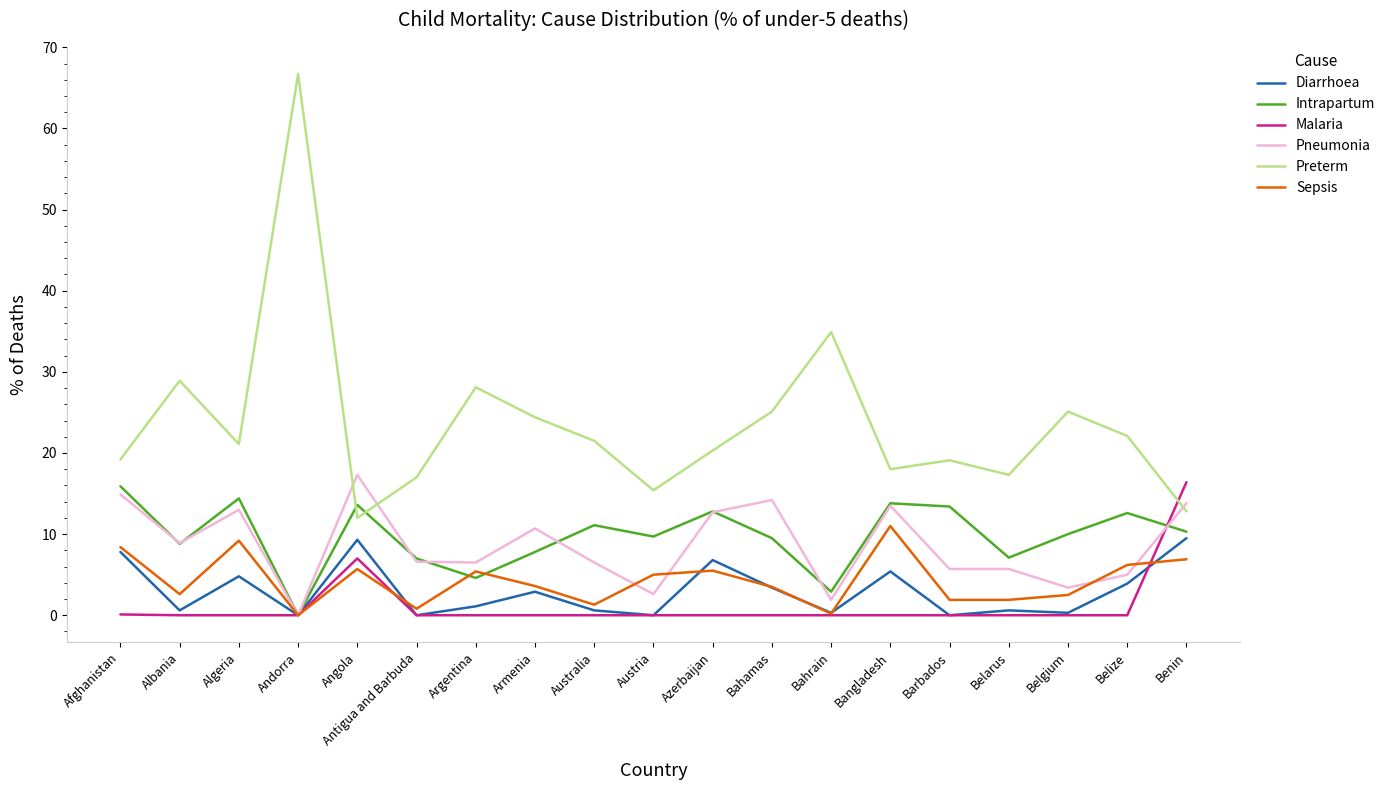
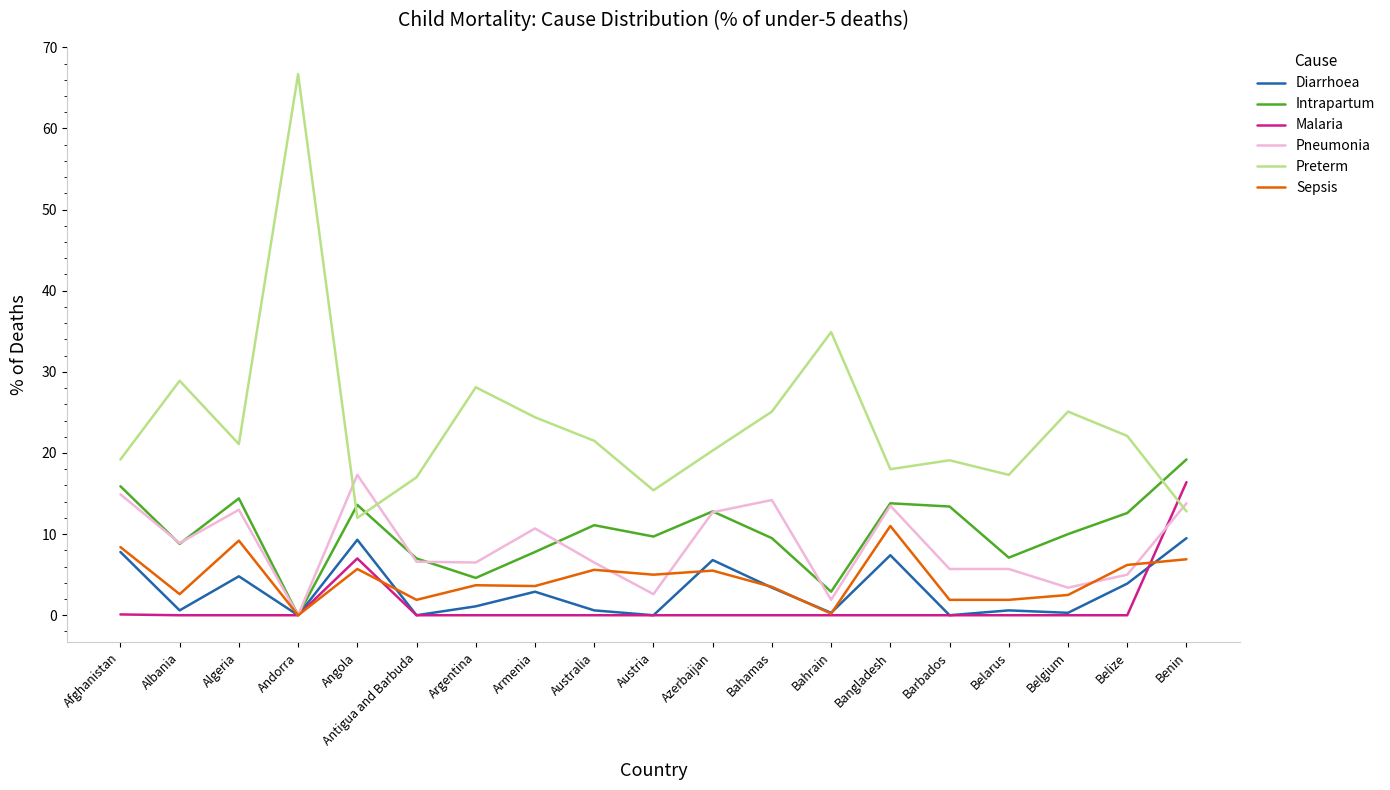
  {
    "Diarrhoea": {
      "Afghanistan": 8,
      "Albania": 1,
      "Algeria": 5,
      "Angola": 9,
      "Argentina": 1,
      "Armenia": 3,
      "Australia": 1,
      "Azerbaijan": 7,
-     "Bangladesh": 5,
+     "Bangladesh": 7,
      "Belarus": 1,
      "Belize": 4,
      "Benin": 10
    },
    "Intrapartum": {
      "Afghanistan": 16,
      "Algeria": 14,
      "Angola": 14,
      "Antigua and Barbuda": 7,
      "Argentina": 5,
      "Armenia": 8,
      "Australia": 11,
      "Austria": 10,
      "Bahamas": 10,
      "Bahrain": 3,
      "Barbados": 13,
      "Belarus": 7,
      "Belgium": 10,
      "Belize": 13,
-     "Benin": 10
+     "Benin": 19
    },
    "Malaria": {
      "Afghanistan": 0,
      "Albania": 0,
      "Algeria": 0,
      "Angola": 7,
      "Argentina": 0,
      "Armenia": 0,
      "Australia": 0,
      "Azerbaijan": 0,
      "Bahamas": 0,
      "Bangladesh": 0,
      "Belarus": 0,
      "Belize": 0,
      "Benin": 16
    },
    "Pneumonia": {
      "Afghanistan": 15,
      "Algeria": 13,
      "Angola": 17,
      "Antigua and Barbuda": 7,
      "Argentina": 7,
      "Armenia": 11,
      "Australia": 7,
      "Austria": 3,
      "Bahamas": 14,
      "Bahrain": 2,
      "Barbados": 6,
      "Belarus": 6,
      "Belgium": 3,
      "Belize": 5,
      "Benin": 14
    },
    "Preterm": {
      "Afghanistan": 19,
      "Albania": 29,
      "Algeria": 21,
      "Andorra": 67,
      "Angola": 12,
      "Antigua and Barbuda": 17,
      "Argentina": 28,
      "Armenia": 24,
      "Australia": 22,
      "Austria": 15,
      "Azerbaijan": 20,
      "Bahamas": 25,
      "Bahrain": 35,
      "Bangladesh": 18,
      "Barbados": 19,
      "Belarus": 17,
      "Belgium": 25,
      "Belize": 22,
      "Benin": 13
    },
    "Sepsis": {
      "Afghanistan": 8,
      "Albania": 3,
      "Algeria": 9,
      "Angola": 6,
-     "Antigua and Barbuda": 1,
-     "Argentina": 5,
+     "Antigua and Barbuda": 2,
+     "Argentina": 4,
      "Armenia": 4,
-     "Australia": 1,
+     "Australia": 6,
      "Austria": 5,
      "Azerbaijan": 6,
      "Bangladesh": 11,
      "Barbados": 2,
      "Belarus": 2,
      "Belgium": 3,
      "Belize": 6,
      "Benin": 7
    }
  }
